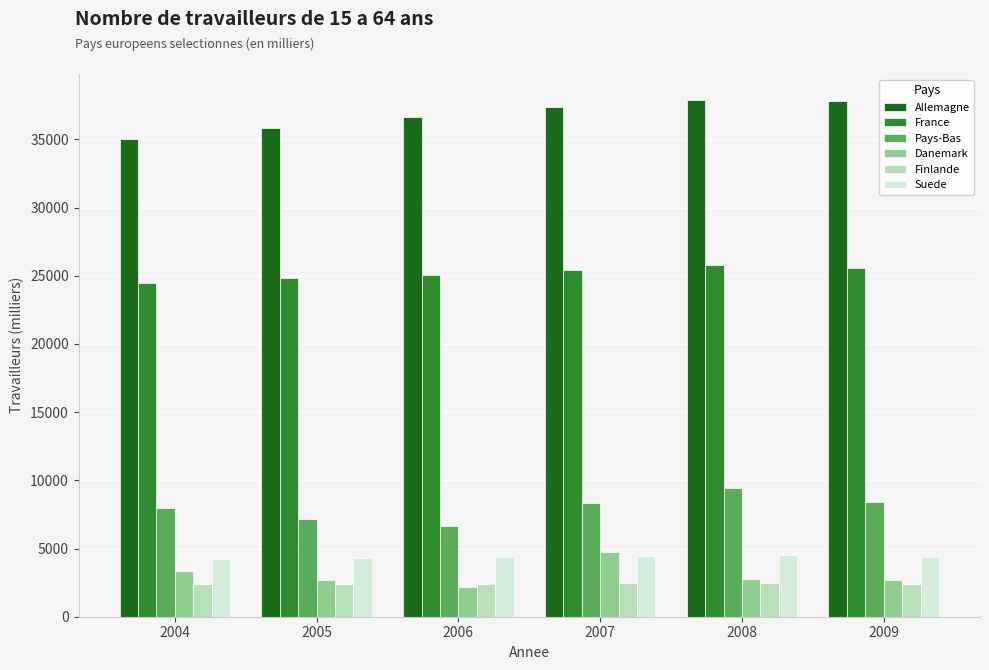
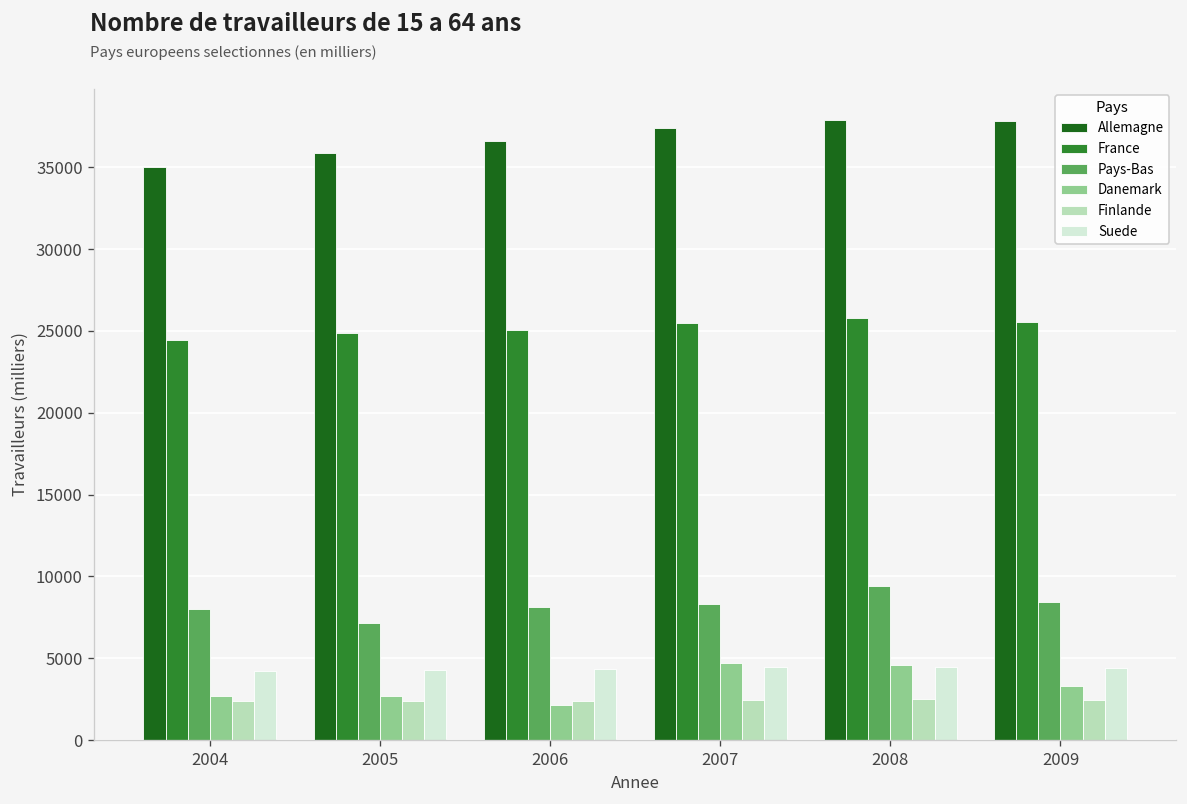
  {
    "Pays-Bas": {
      "2004": 8000,
      "2005": 7200,
-     "2006": 6600,
+     "2006": 8200,
      "2007": 8300,
      "2008": 9400,
      "2009": 8400
    },
    "Danemark": {
-     "2004": 3400,
+     "2004": 2700,
      "2005": 2700,
      "2006": 2200,
      "2007": 4700,
-     "2008": 2800,
-     "2009": 2700
+     "2008": 4600,
+     "2009": 3300
    }
  }
